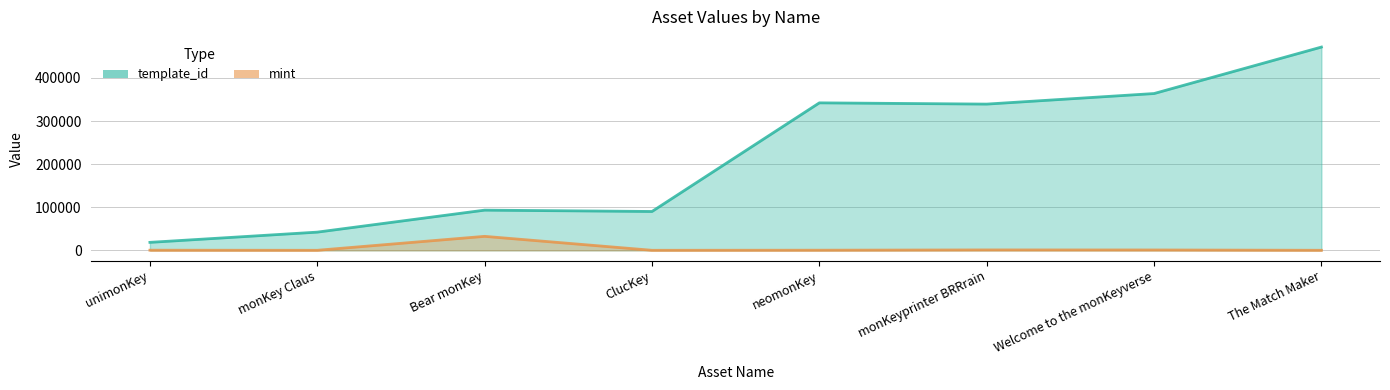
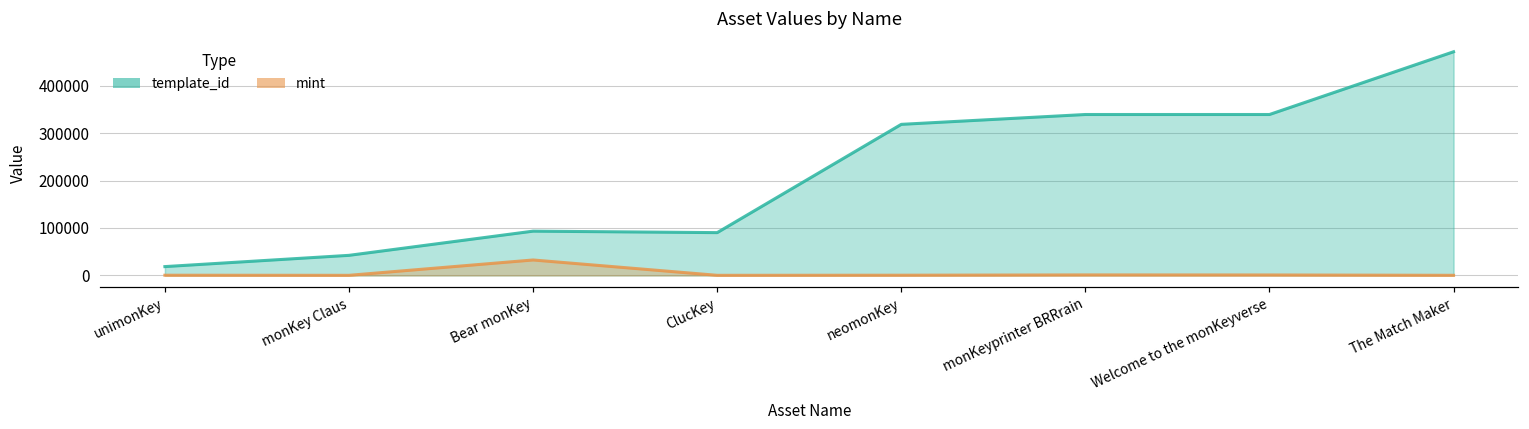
  {
    "template_id": {
      "unimonKey": 20000,
      "monKey Claus": 40000,
      "Bear monKey": 90000,
      "ClucKey": 90000,
-     "neomonKey": 340000,
+     "neomonKey": 320000,
      "monKeyprinter BRRrain": 340000,
-     "Welcome to the monKeyverse": 360000,
+     "Welcome to the monKeyverse": 340000,
      "The Match Maker": 470000
    },
    "mint": {
      "unimonKey": 0,
      "monKey Claus": 0,
      "Bear monKey": 30000,
      "ClucKey": 0,
      "neomonKey": 0,
      "monKeyprinter BRRrain": 0,
      "Welcome to the monKeyverse": 0,
      "The Match Maker": 0
    }
  }
